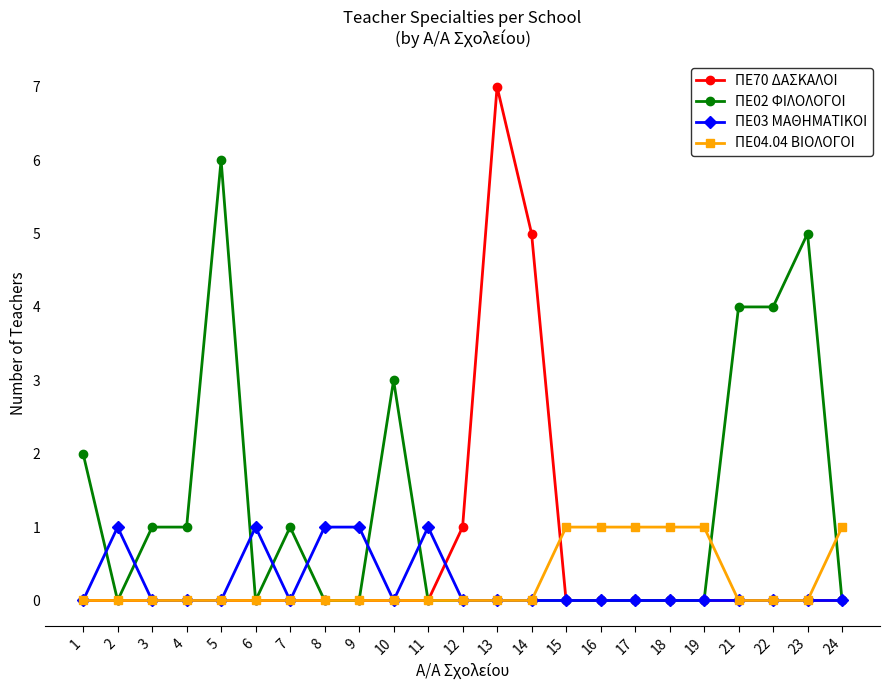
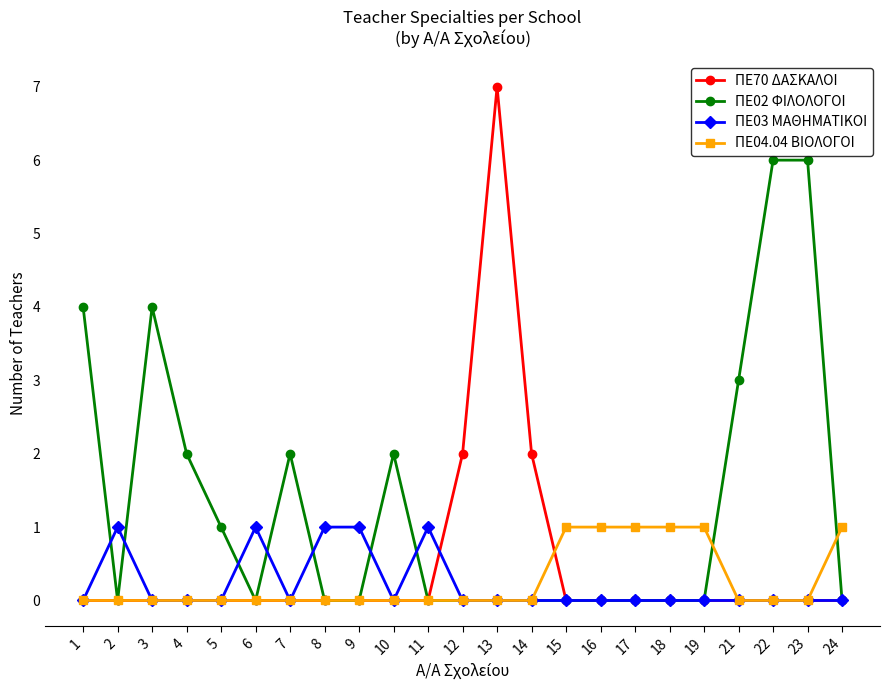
  {
    "ΠΕ70 ΔΑΣΚΑΛΟΙ": {
-     "12": 1,
+     "12": 2,
      "13": 7,
-     "14": 5
+     "14": 2
    },
    "ΠΕ02 ΦΙΛΟΛΟΓΟΙ": {
-     "1": 2,
-     "3": 1,
-     "4": 1,
-     "5": 6,
-     "7": 1,
-     "10": 3,
-     "21": 4,
-     "22": 4,
-     "23": 5
+     "1": 4,
+     "3": 4,
+     "4": 2,
+     "5": 1,
+     "7": 2,
+     "10": 2,
+     "21": 3,
+     "22": 6,
+     "23": 6
    },
    "ΠΕ03 ΜΑΘΗΜΑΤΙΚΟΙ": {
      "2": 1,
      "6": 1,
      "8": 1,
      "9": 1,
      "11": 1
    },
    "ΠΕ04.04 ΒΙΟΛΟΓΟΙ": {
      "15": 1,
      "16": 1,
      "17": 1,
      "18": 1,
      "19": 1,
      "24": 1
    }
  }
